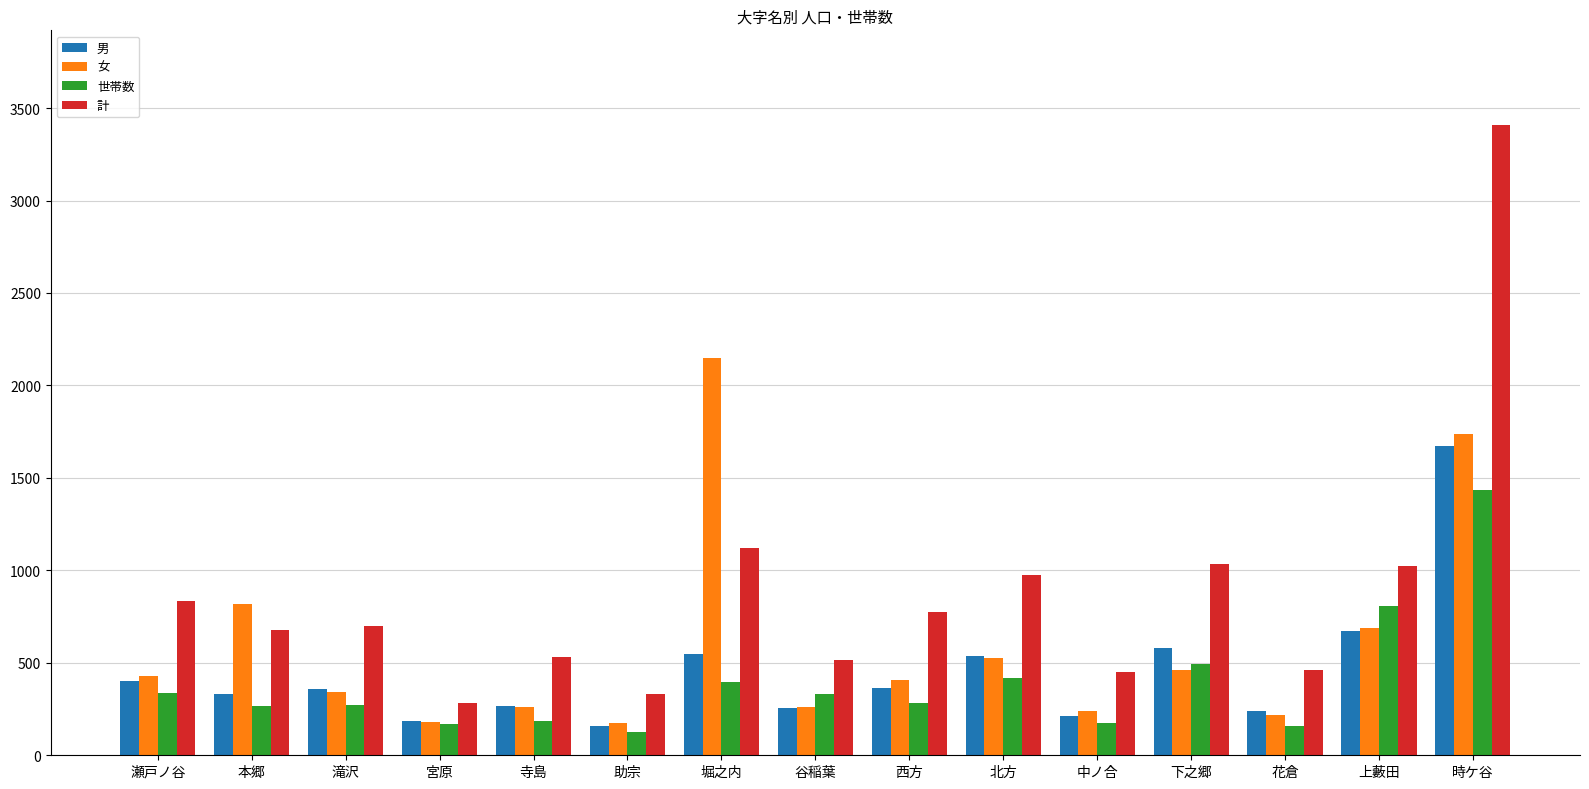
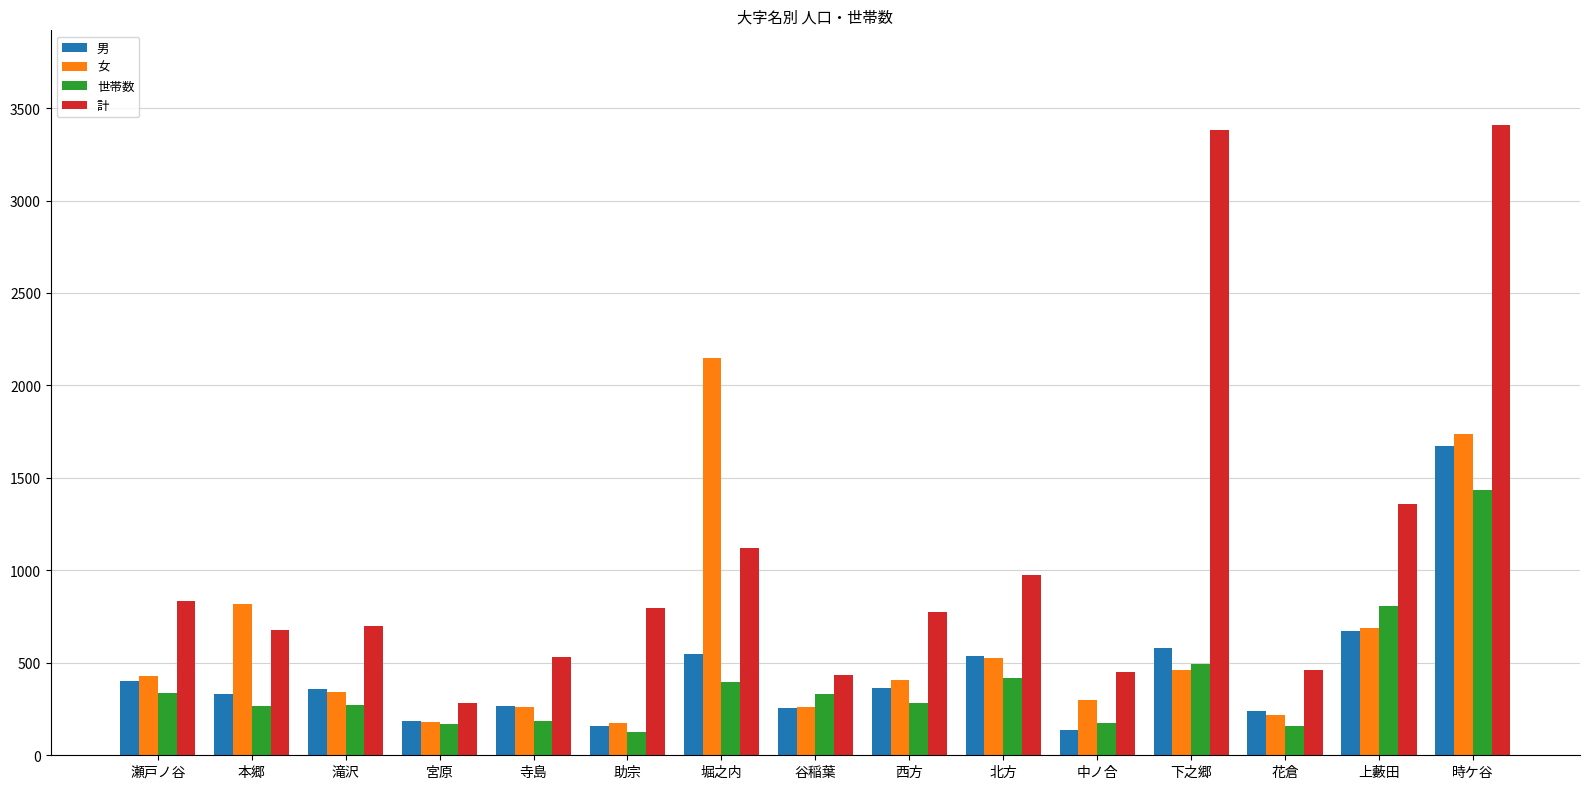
  {
    "男": {
      "瀬戸ノ谷": 400,
      "本郷": 330,
      "滝沢": 360,
      "宮原": 190,
      "寺島": 270,
      "助宗": 160,
      "堀之内": 550,
      "谷稲葉": 250,
      "西方": 370,
      "北方": 540,
-     "中ノ合": 210,
+     "中ノ合": 140,
      "下之郷": 580,
      "花倉": 240,
      "上藪田": 670,
      "時ケ谷": 1670
    },
    "女": {
      "瀬戸ノ谷": 430,
      "本郷": 820,
      "滝沢": 340,
      "宮原": 180,
      "寺島": 260,
      "助宗": 170,
      "堀之内": 2150,
      "谷稲葉": 260,
      "西方": 410,
      "北方": 530,
-     "中ノ合": 240,
+     "中ノ合": 300,
      "下之郷": 460,
      "花倉": 220,
      "上藪田": 690,
      "時ケ谷": 1740
    },
    "世帯数": {
      "瀬戸ノ谷": 340,
      "本郷": 270,
      "滝沢": 270,
      "宮原": 170,
      "寺島": 190,
      "助宗": 130,
      "堀之内": 400,
      "谷稲葉": 330,
      "西方": 280,
      "北方": 420,
      "中ノ合": 170,
      "下之郷": 490,
      "花倉": 160,
      "上藪田": 810,
      "時ケ谷": 1440
    },
    "計": {
      "瀬戸ノ谷": 830,
      "本郷": 680,
      "滝沢": 700,
      "宮原": 280,
      "寺島": 530,
-     "助宗": 330,
+     "助宗": 800,
      "堀之内": 1120,
-     "谷稲葉": 520,
+     "谷稲葉": 440,
      "西方": 770,
      "北方": 980,
      "中ノ合": 450,
-     "下之郷": 1040,
+     "下之郷": 3380,
      "花倉": 460,
-     "上藪田": 1020,
+     "上藪田": 1360,
      "時ケ谷": 3410
    }
  }
